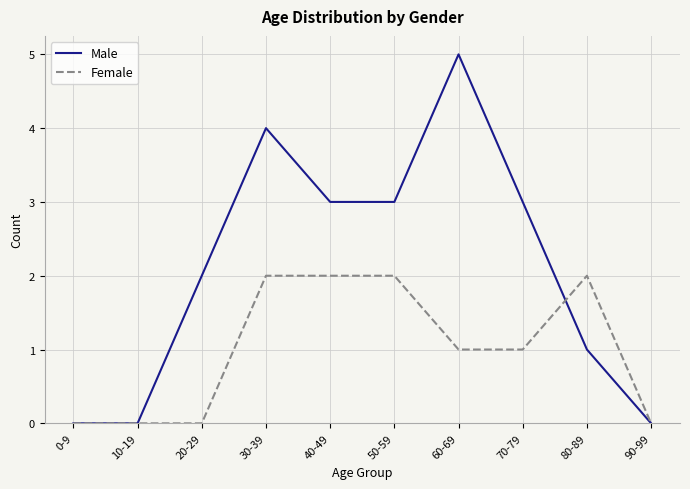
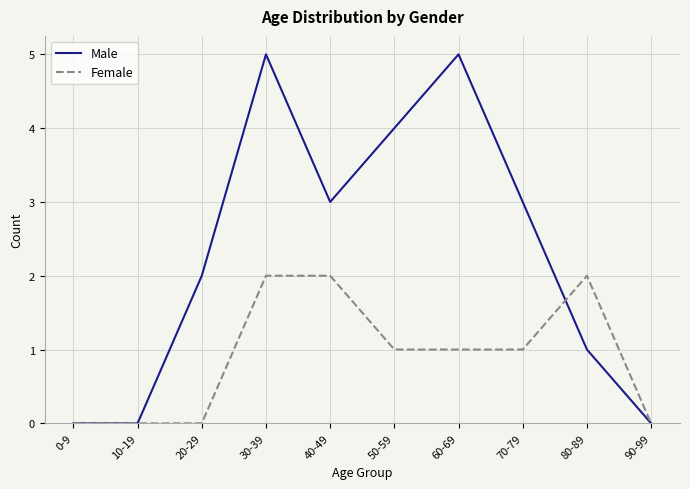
  {
    "Male": {
      "20-29": 2,
-     "30-39": 4,
+     "30-39": 5,
      "40-49": 3,
-     "50-59": 3,
+     "50-59": 4,
      "60-69": 5,
      "70-79": 3,
      "80-89": 1
    },
    "Female": {
      "20-29": 0,
      "30-39": 2,
      "40-49": 2,
-     "50-59": 2,
+     "50-59": 1,
      "60-69": 1,
      "70-79": 1,
      "80-89": 2
    }
  }
